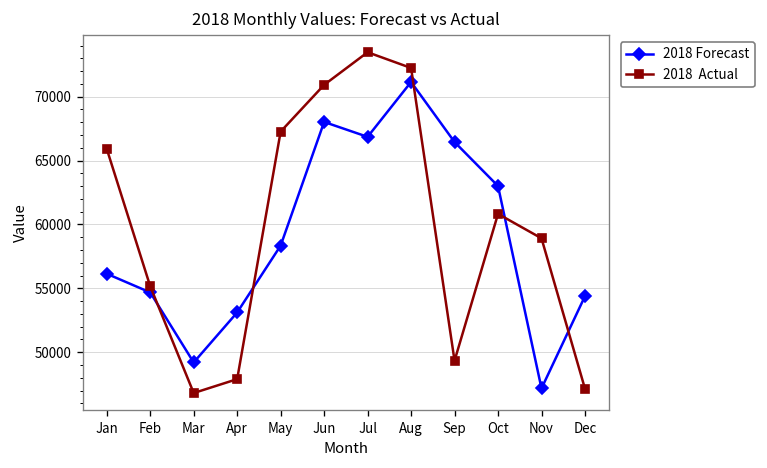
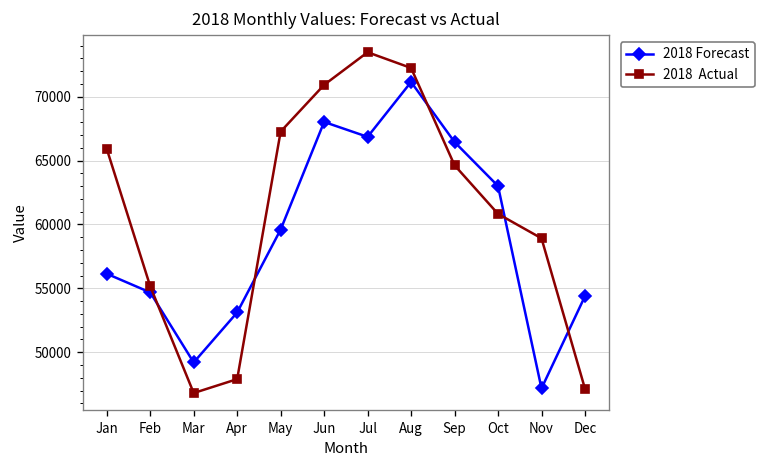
  {
    "2018 Forecast": {
      "Jan": 56100,
      "Feb": 54700,
      "Mar": 49200,
      "Apr": 53100,
-     "May": 58300,
+     "May": 59600,
      "Jun": 68000,
      "Jul": 66900,
      "Aug": 71100,
      "Sep": 66400,
      "Oct": 63000,
      "Nov": 47200,
      "Dec": 54400
    },
    "2018 Actual": {
      "Jan": 65900,
      "Feb": 55200,
      "Mar": 46800,
      "Apr": 47900,
      "May": 67300,
      "Jun": 70900,
      "Jul": 73500,
      "Aug": 72200,
-     "Sep": 49300,
+     "Sep": 64600,
      "Oct": 60800,
      "Nov": 58900,
      "Dec": 47100
    }
  }
